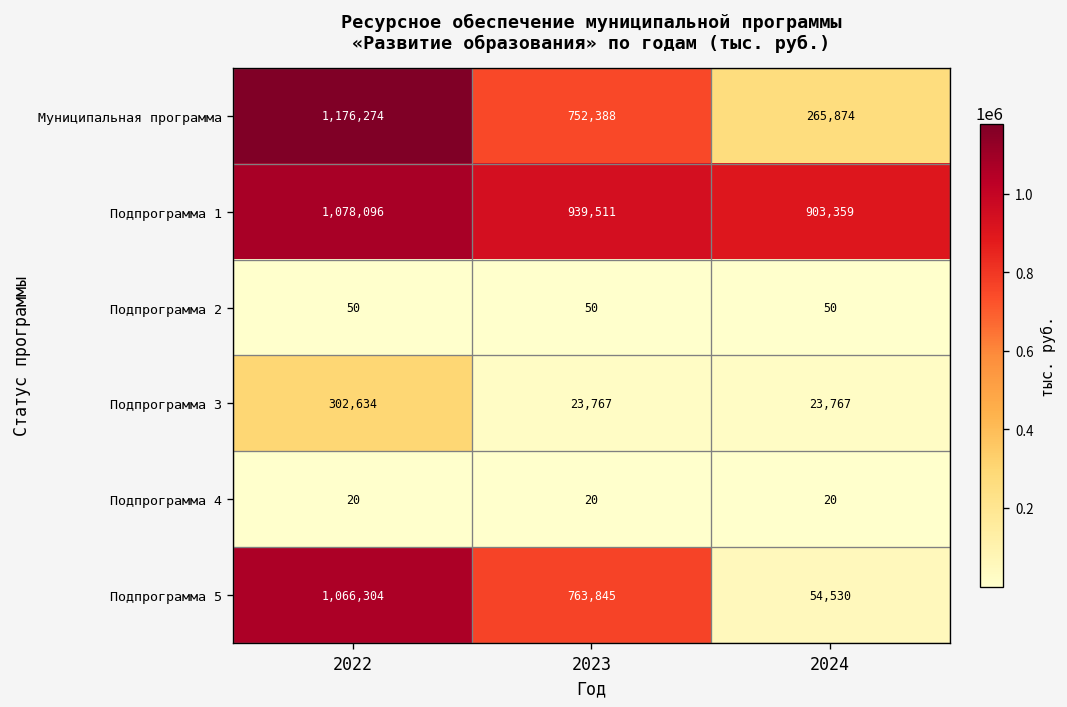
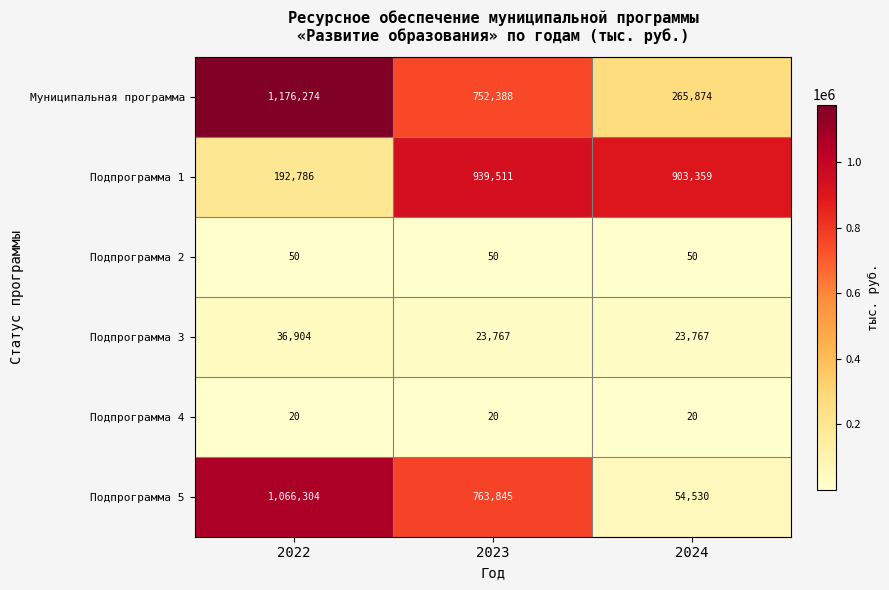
  {
    "Муниципальная программа": {
      "2022": "1,176,274",
      "2023": "752,388",
      "2024": "265,874"
    },
    "Подпрограмма 1": {
-     "2022": "1,078,096",
+     "2022": "192,786",
      "2023": "939,511",
      "2024": "903,359"
    },
    "Подпрограмма 2": {
      "2022": "50",
      "2023": "50",
      "2024": "50"
    },
    "Подпрограмма 3": {
-     "2022": "302,634",
+     "2022": "36,904",
      "2023": "23,767",
      "2024": "23,767"
    },
    "Подпрограмма 4": {
      "2022": "20",
      "2023": "20",
      "2024": "20"
    },
    "Подпрограмма 5": {
      "2022": "1,066,304",
      "2023": "763,845",
      "2024": "54,530"
    }
  }
